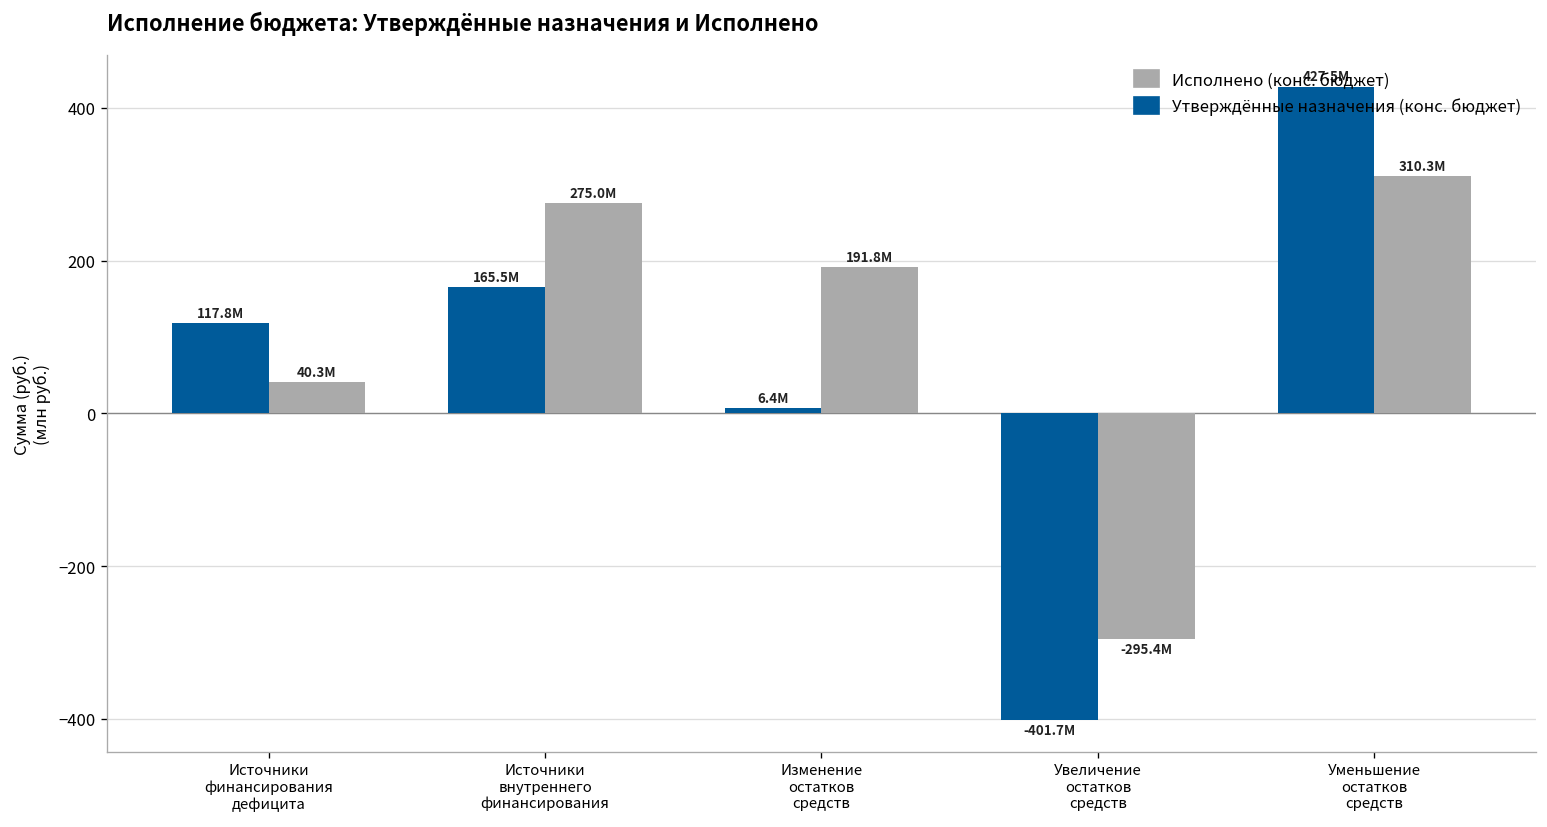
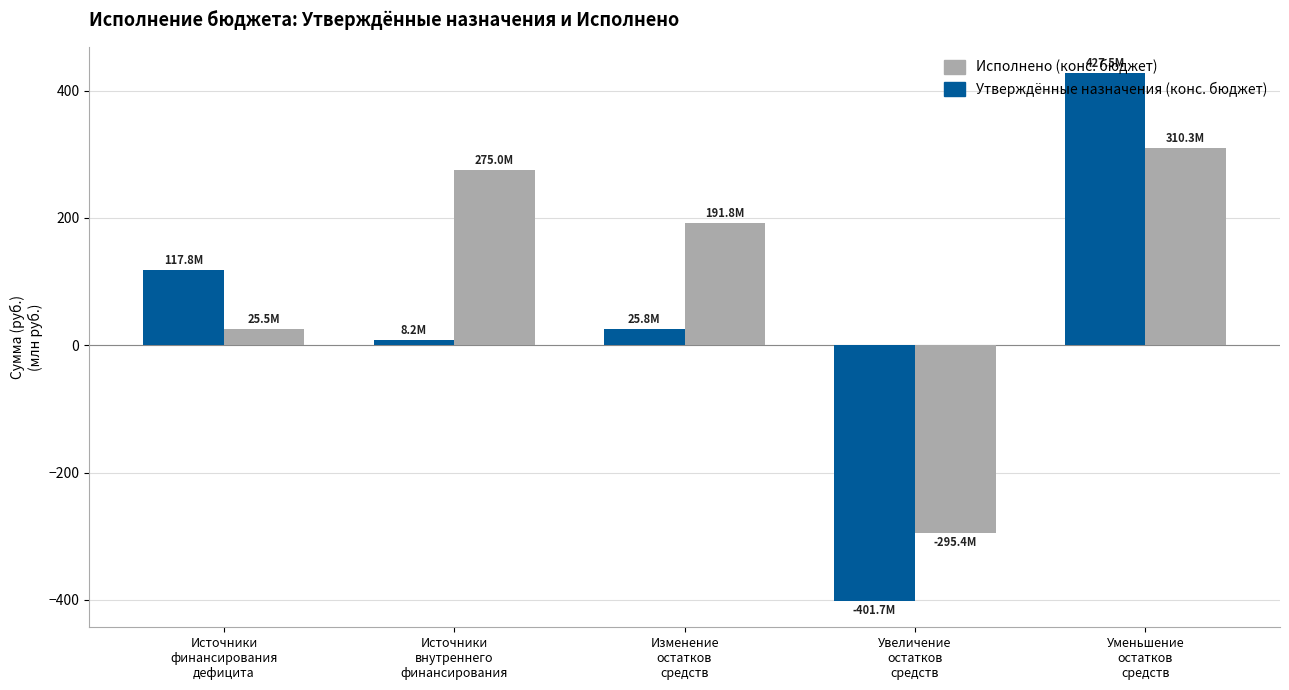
  {
    "Утверждённые назначения (конс. бюджет)": {
      "Источники финансирования дефицита": "117.8M",
-     "Источники внутреннего финансирования": "165.5M",
-     "Изменение остатков средств": "6.4M",
+     "Источники внутреннего финансирования": "8.2M",
+     "Изменение остатков средств": "25.8M",
      "Увеличение остатков средств": "-401.7M",
      "Уменьшение остатков средств": "427.5M"
    },
    "Исполнено (конс. бюджет)": {
-     "Источники финансирования дефицита": "40.3M",
+     "Источники финансирования дефицита": "25.5M",
      "Источники внутреннего финансирования": "275.0M",
      "Изменение остатков средств": "191.8M",
      "Увеличение остатков средств": "-295.4M",
      "Уменьшение остатков средств": "310.3M"
    }
  }
